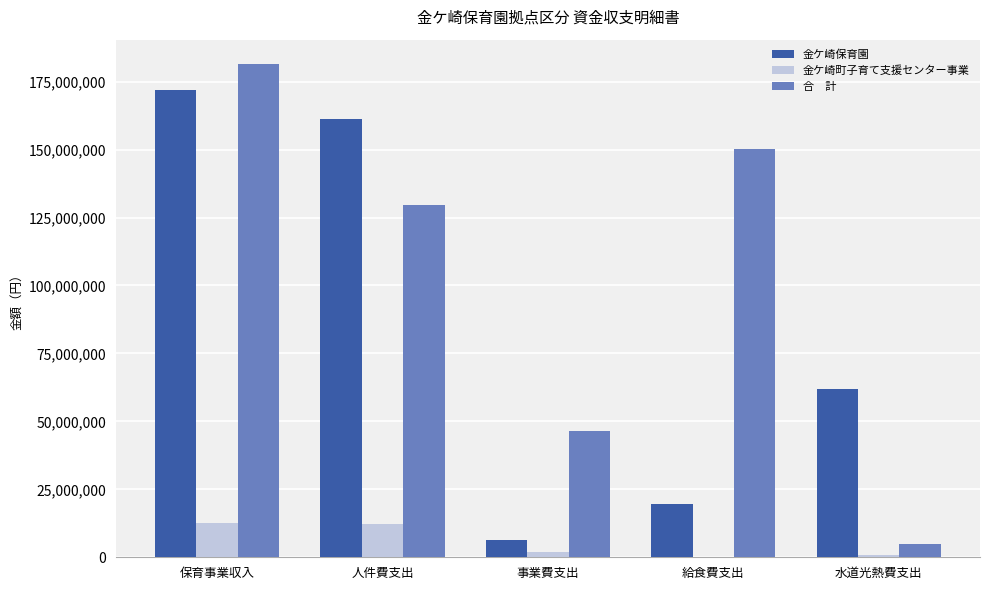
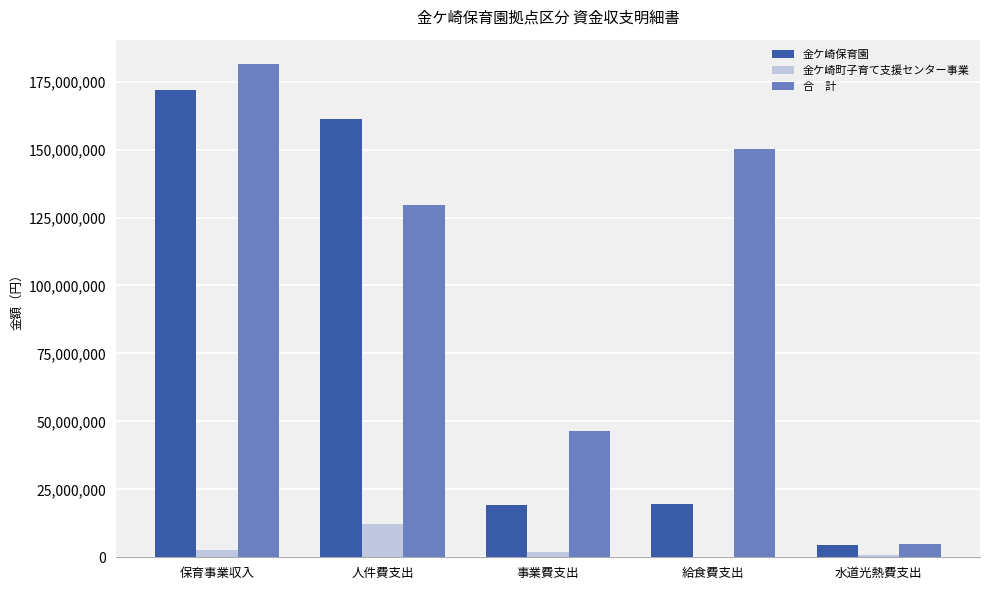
  {
    "金ケ崎保育園": {
      "保育事業収入": "172,000,000",
      "人件費支出": "161,000,000",
-     "事業費支出": "6,000,000",
+     "事業費支出": "19,000,000",
      "給食費支出": "20,000,000",
-     "水道光熱費支出": "62,000,000"
+     "水道光熱費支出": "4,000,000"
    },
    "金ケ崎町子育て支援センター事業": {
-     "保育事業収入": "13,000,000",
+     "保育事業収入": "3,000,000",
      "人件費支出": "12,000,000",
      "事業費支出": "2,000,000"
    },
    "合 計": {
      "保育事業収入": "181,000,000",
      "人件費支出": "130,000,000",
      "事業費支出": "46,000,000",
      "給食費支出": "150,000,000",
      "水道光熱費支出": "5,000,000"
    }
  }
